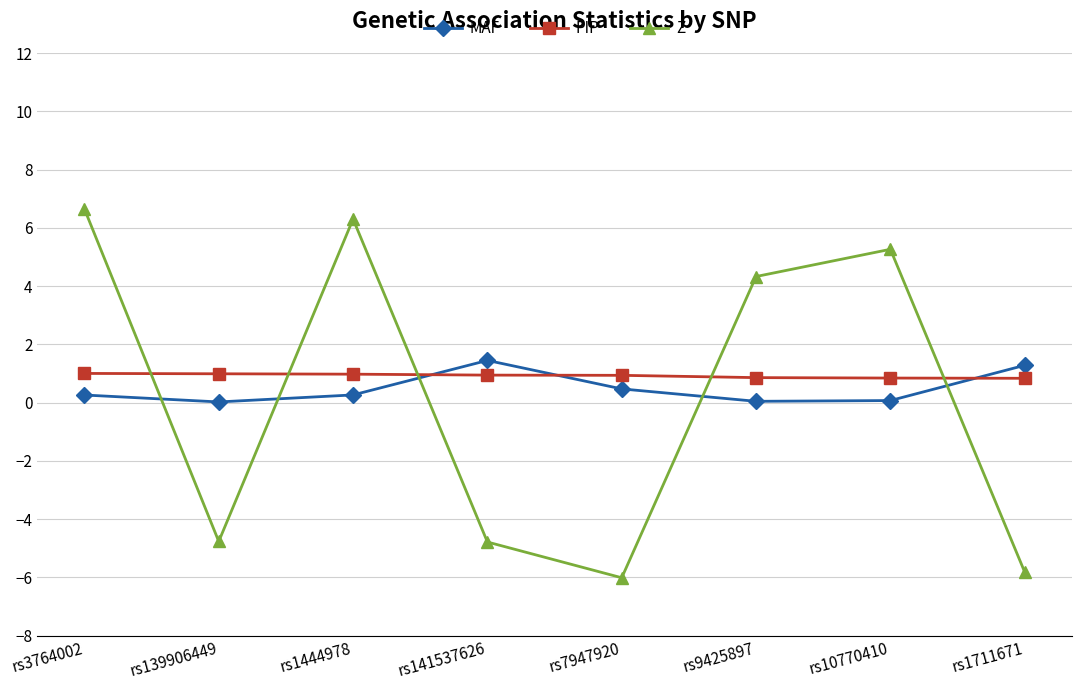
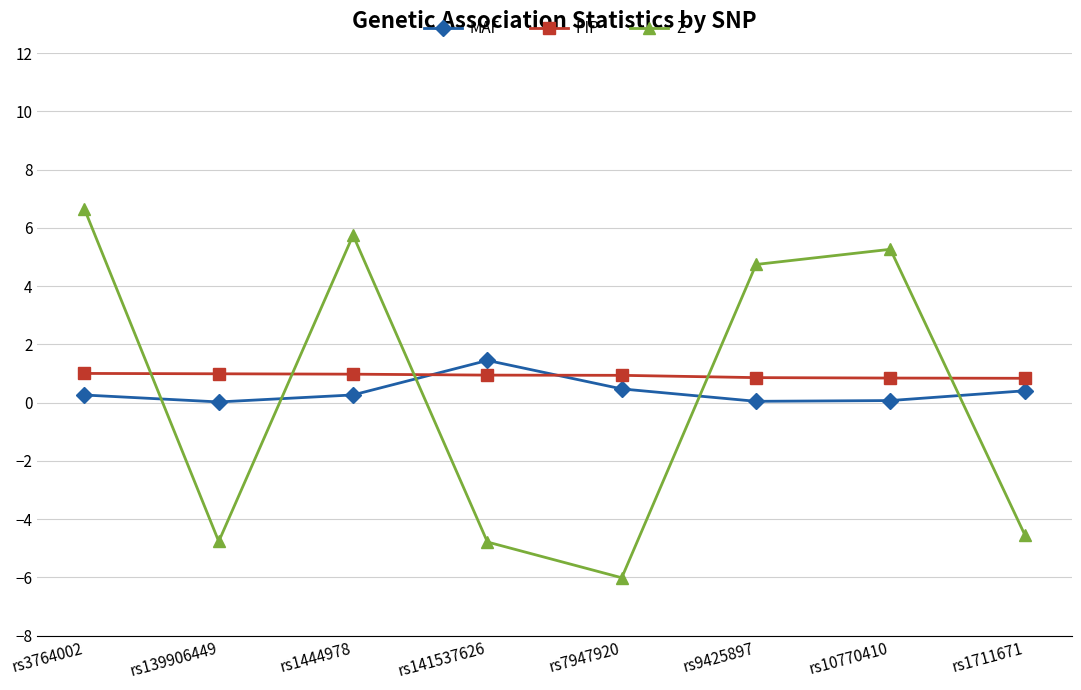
  {
    "MAF": {
      "rs3764002": 0.3,
      "rs139906449": 0.0,
      "rs1444978": 0.3,
      "rs141537626": 1.4,
      "rs7947920": 0.5,
      "rs9425897": 0.0,
      "rs10770410": 0.1,
-     "rs1711671": 1.3
+     "rs1711671": 0.4
    },
    "PIP": {
      "rs3764002": 1.0,
      "rs139906449": 1.0,
      "rs1444978": 1.0,
      "rs141537626": 0.9,
      "rs7947920": 0.9,
      "rs9425897": 0.9,
      "rs10770410": 0.8,
      "rs1711671": 0.8
    },
    "Z": {
      "rs3764002": 6.6,
      "rs139906449": -4.8,
-     "rs1444978": 6.3,
+     "rs1444978": 5.7,
      "rs141537626": -4.8,
      "rs7947920": -6.0,
-     "rs9425897": 4.3,
+     "rs9425897": 4.7,
      "rs10770410": 5.3,
-     "rs1711671": -5.8
+     "rs1711671": -4.5
    }
  }
